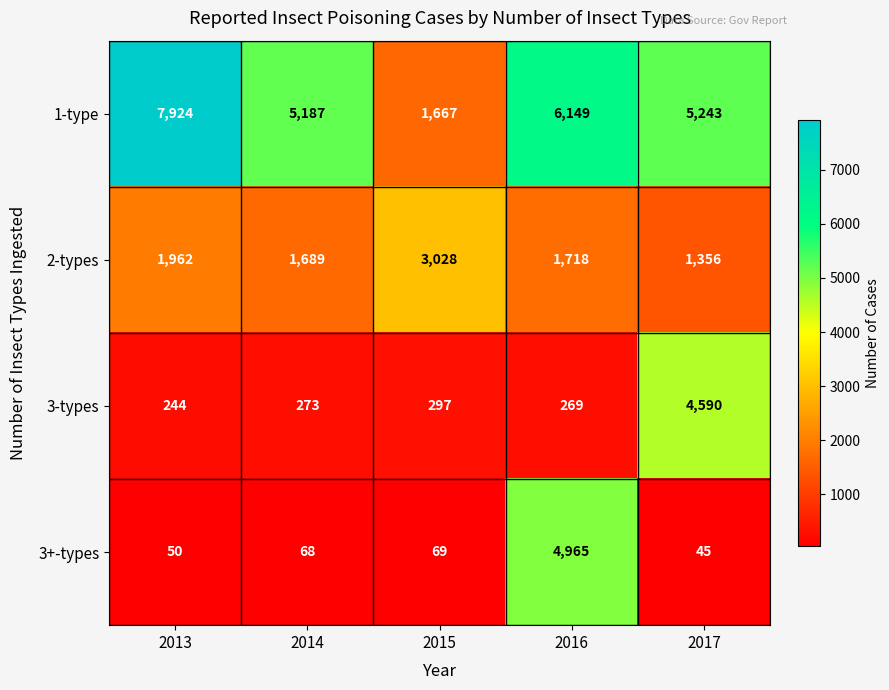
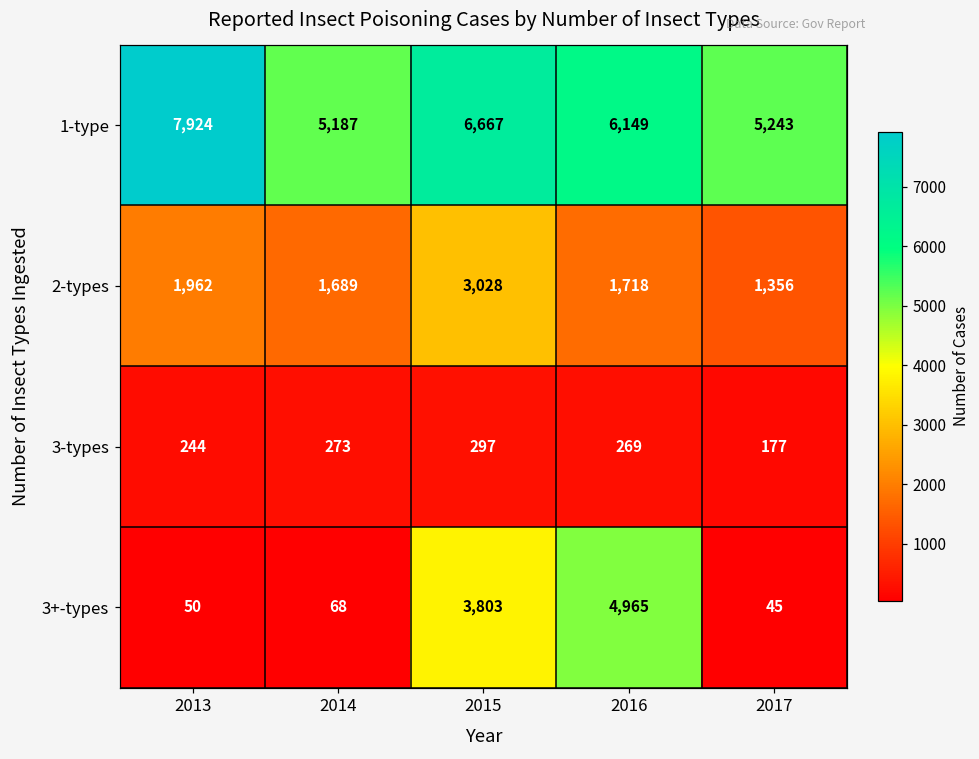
  {
    "1-type": {
      "2013": "7,924",
      "2014": "5,187",
-     "2015": "1,667",
+     "2015": "6,667",
      "2016": "6,149",
      "2017": "5,243"
    },
    "2-types": {
      "2013": "1,962",
      "2014": "1,689",
      "2015": "3,028",
      "2016": "1,718",
      "2017": "1,356"
    },
    "3-types": {
      "2013": "244",
      "2014": "273",
      "2015": "297",
      "2016": "269",
-     "2017": "4,590"
+     "2017": "177"
    },
    "3+-types": {
      "2013": "50",
      "2014": "68",
-     "2015": "69",
+     "2015": "3,803",
      "2016": "4,965",
      "2017": "45"
    }
  }
